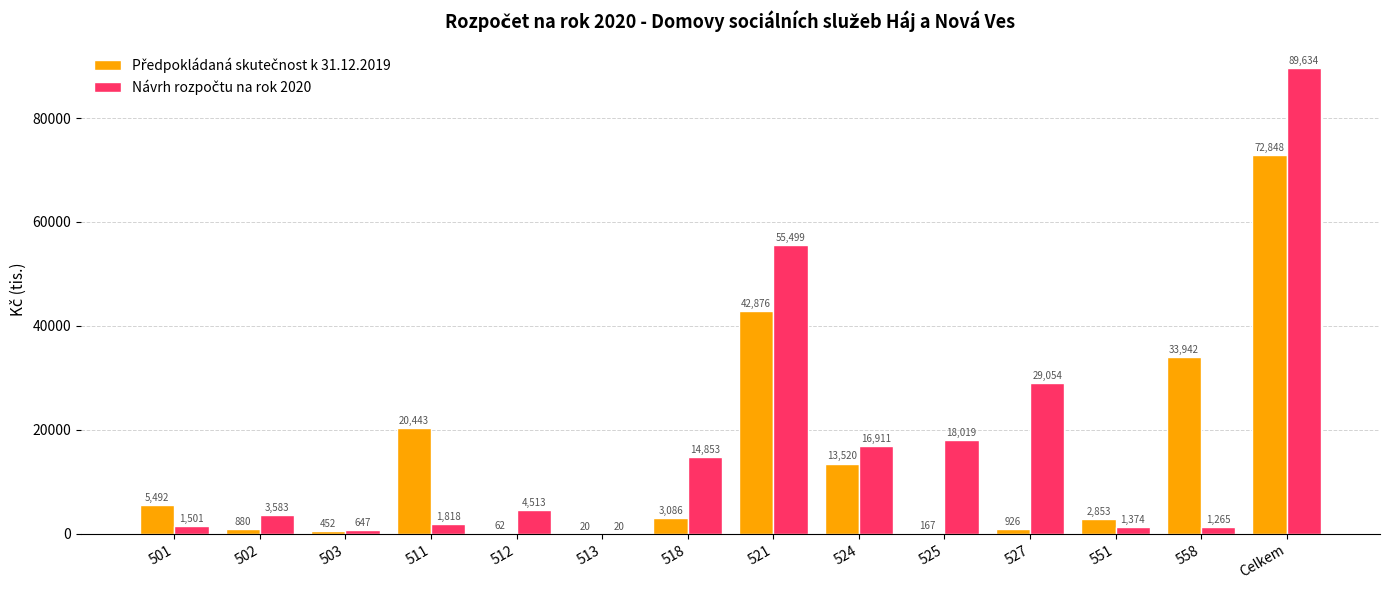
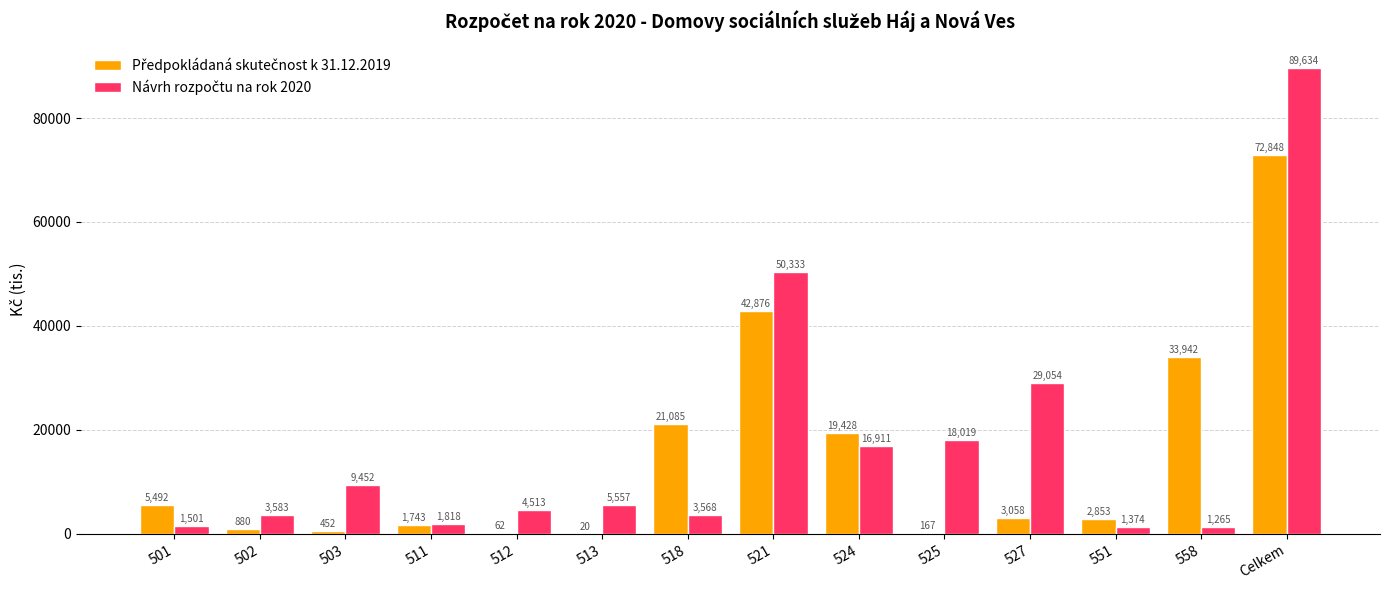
  {
    "Předpokládaná skutečnost k 31.12.2019": {
      "501": "5,492",
      "502": "880",
      "503": "452",
-     "511": "20,443",
+     "511": "1,743",
      "512": "62",
      "513": "20",
-     "518": "3,086",
+     "518": "21,085",
      "521": "42,876",
-     "524": "13,520",
+     "524": "19,428",
      "525": "167",
-     "527": "926",
+     "527": "3,058",
      "551": "2,853",
      "558": "33,942",
      "Celkem": "72,848"
    },
    "Návrh rozpočtu na rok 2020": {
      "501": "1,501",
      "502": "3,583",
-     "503": "647",
+     "503": "9,452",
      "511": "1,818",
      "512": "4,513",
-     "513": "20",
-     "518": "14,853",
-     "521": "55,499",
+     "513": "5,557",
+     "518": "3,568",
+     "521": "50,333",
      "524": "16,911",
      "525": "18,019",
      "527": "29,054",
      "551": "1,374",
      "558": "1,265",
      "Celkem": "89,634"
    }
  }
